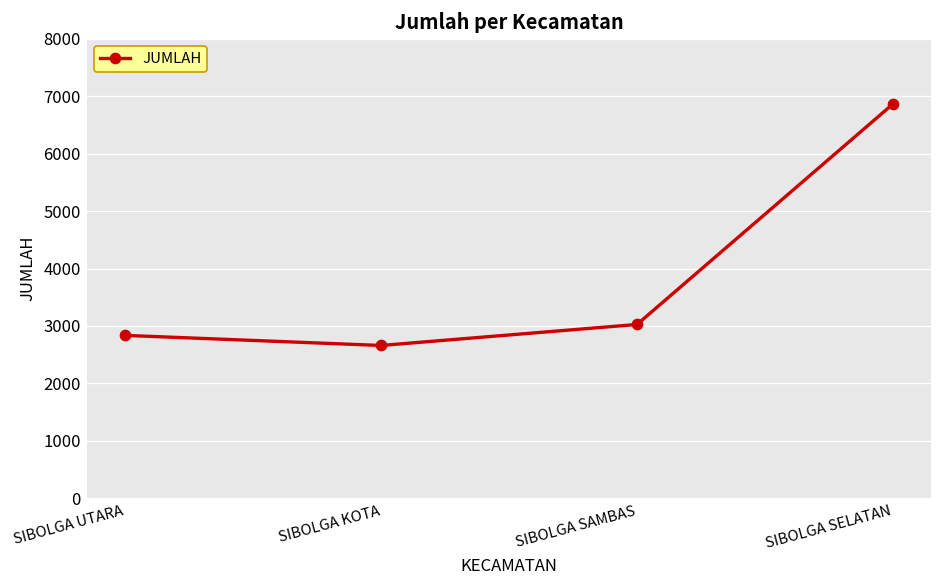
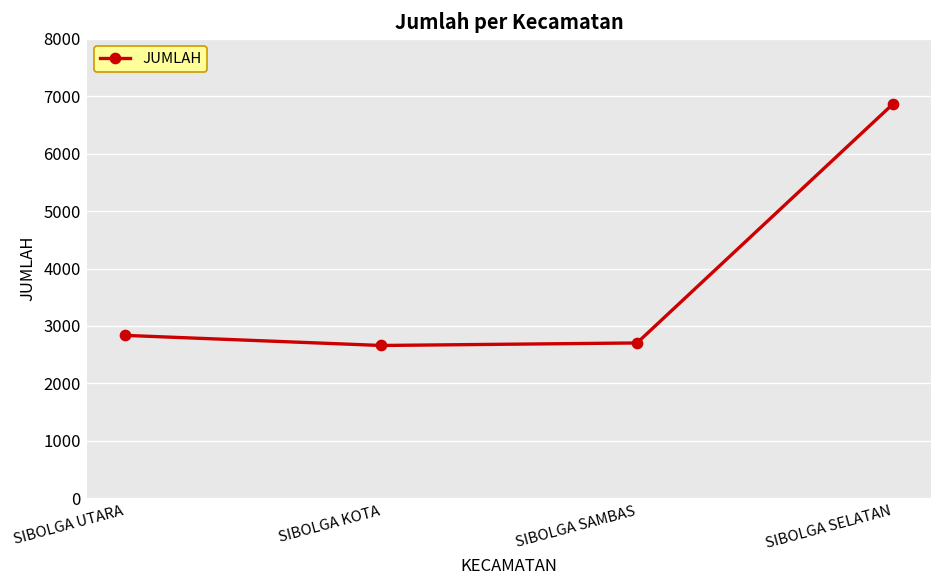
  {
    "SIBOLGA UTARA": 2800,
    "SIBOLGA KOTA": 2700,
-   "SIBOLGA SAMBAS": 3000,
+   "SIBOLGA SAMBAS": 2700,
    "SIBOLGA SELATAN": 6900
  }
